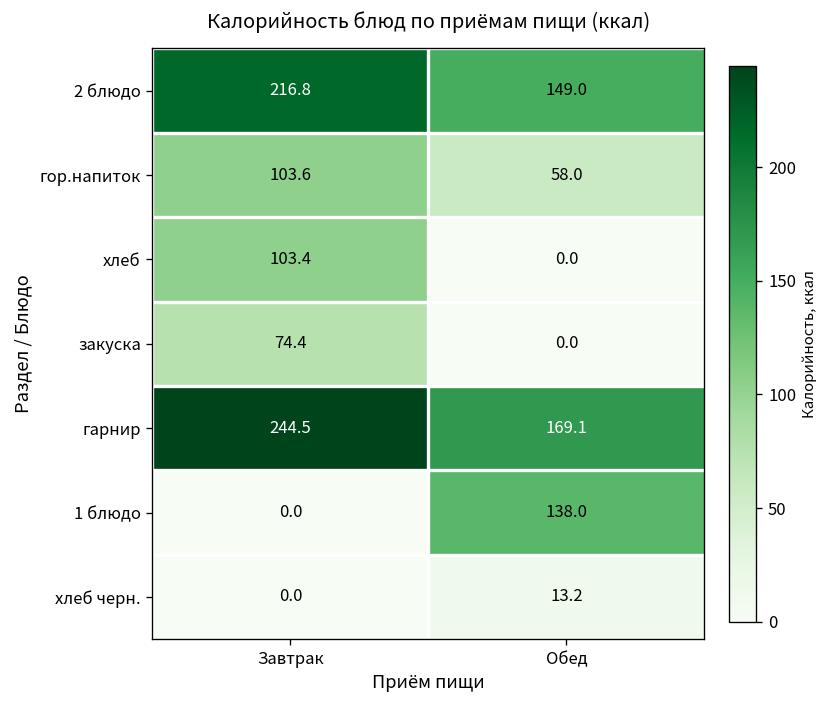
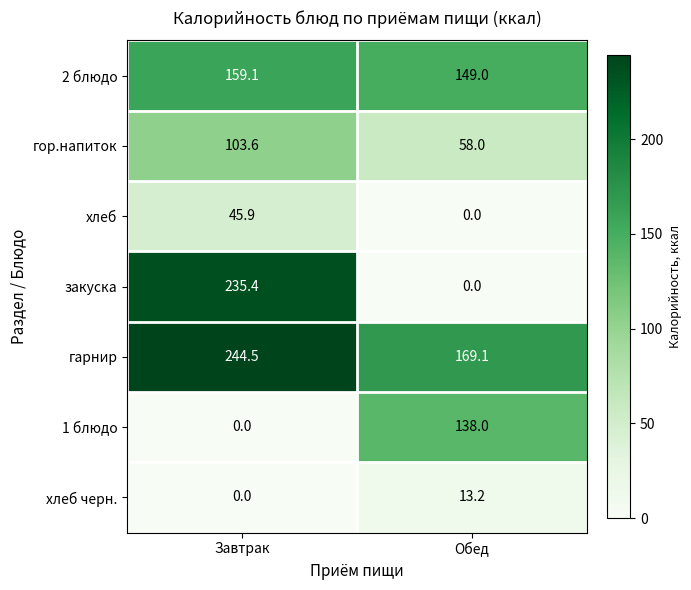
  {
    "2 блюдо": {
-     "Завтрак": 216.8,
+     "Завтрак": 159.1,
      "Обед": 149.0
    },
    "гор.напиток": {
      "Завтрак": 103.6,
      "Обед": 58.0
    },
    "хлеб": {
-     "Завтрак": 103.4,
+     "Завтрак": 45.9,
      "Обед": 0.0
    },
    "закуска": {
-     "Завтрак": 74.4,
+     "Завтрак": 235.4,
      "Обед": 0.0
    },
    "гарнир": {
      "Завтрак": 244.5,
      "Обед": 169.1
    },
    "1 блюдо": {
      "Завтрак": 0.0,
      "Обед": 138.0
    },
    "хлеб черн.": {
      "Завтрак": 0.0,
      "Обед": 13.2
    }
  }
